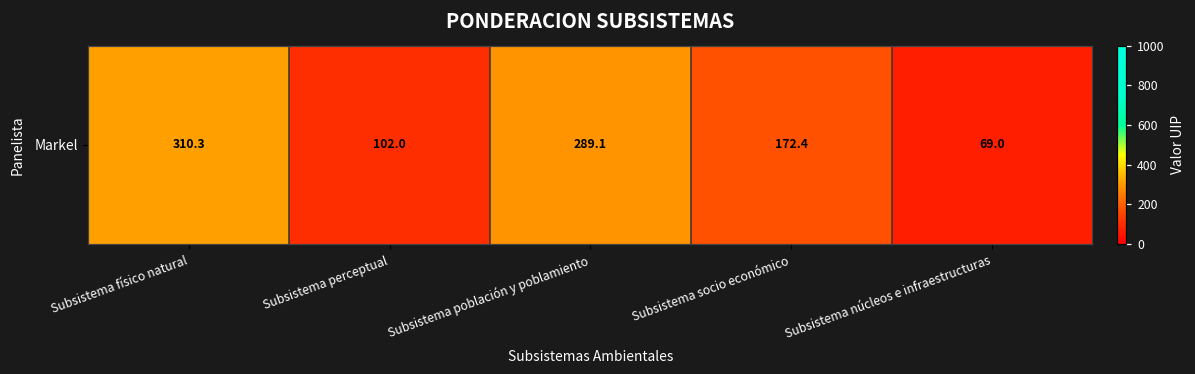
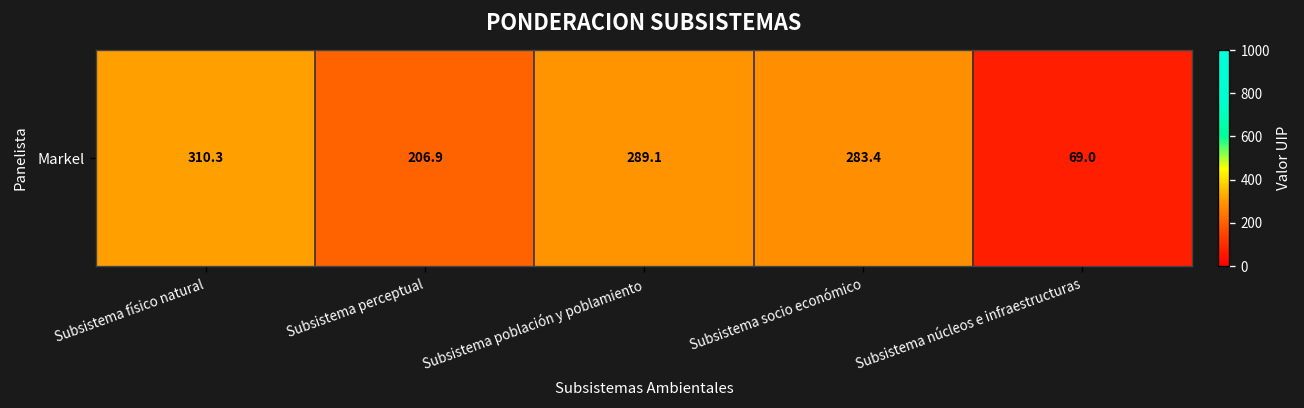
  {
    "Markel": {
      "Subsistema físico natural": 310.3,
-     "Subsistema perceptual": 102.0,
+     "Subsistema perceptual": 206.9,
      "Subsistema población y poblamiento": 289.1,
-     "Subsistema socio económico": 172.4,
+     "Subsistema socio económico": 283.4,
      "Subsistema núcleos e infraestructuras": 69.0
    }
  }
